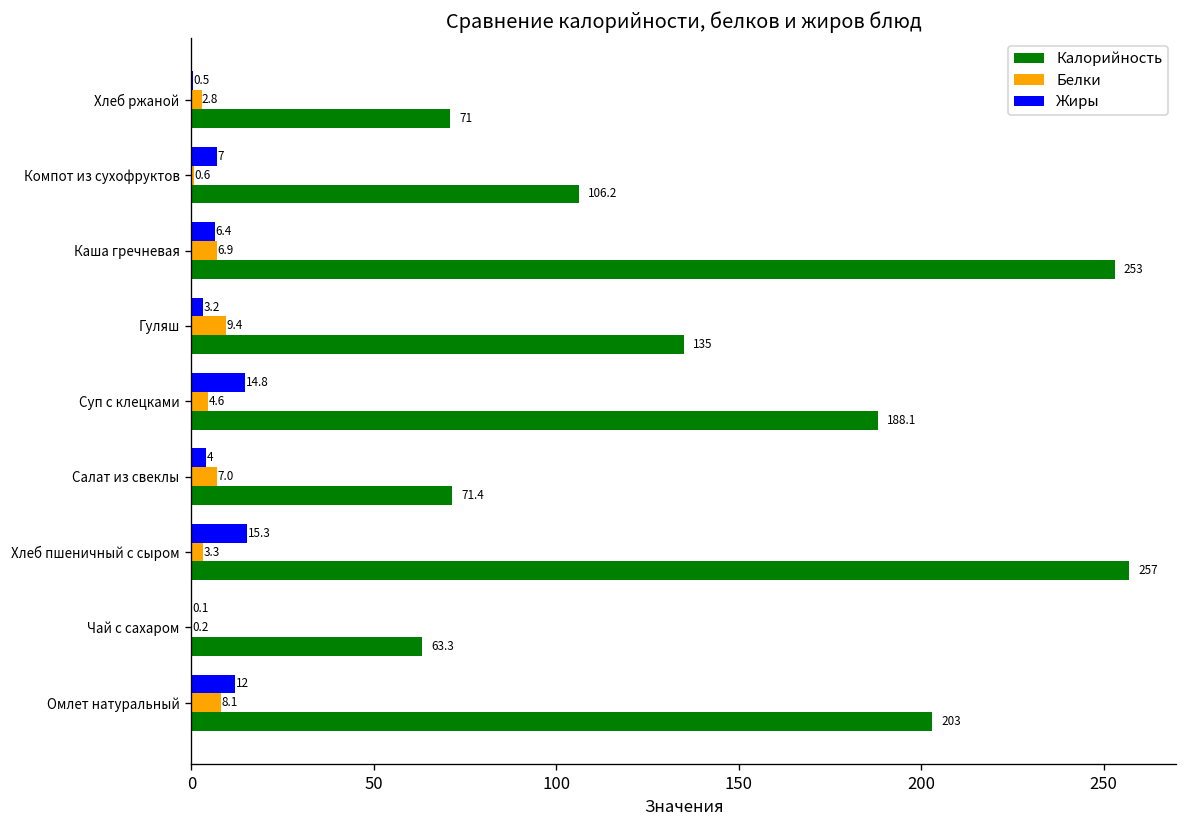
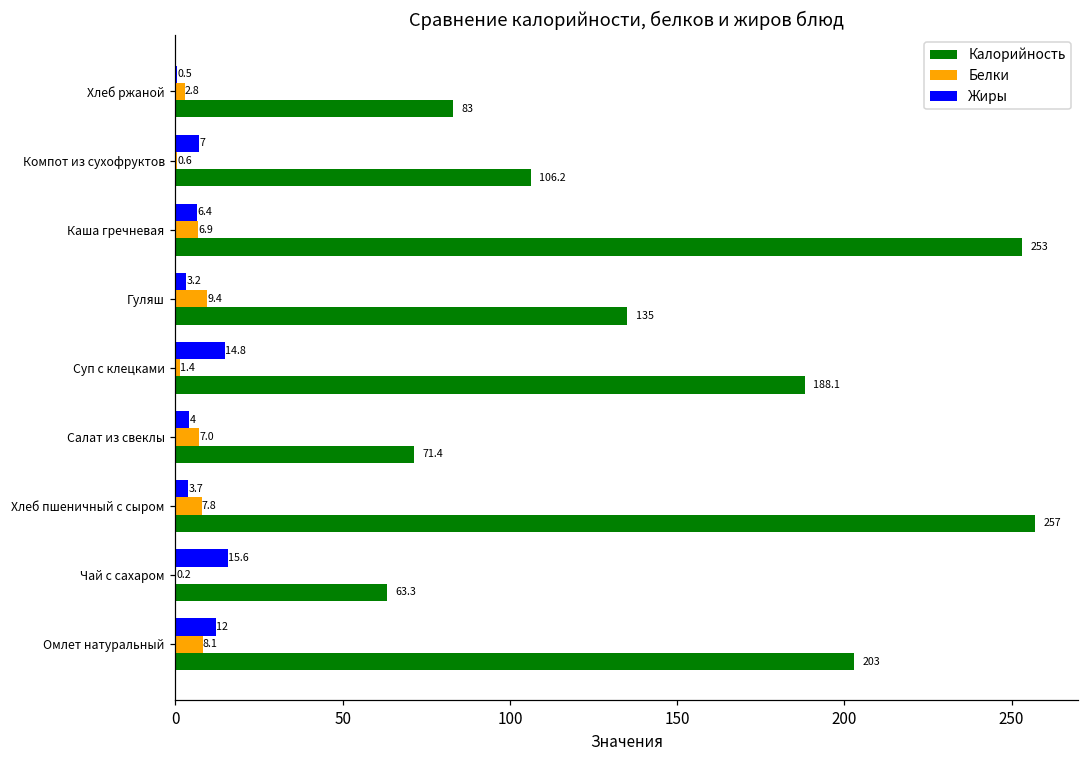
  {
    "Калорийность": {
-     "Хлеб ржаной": 71,
+     "Хлеб ржаной": 83,
      "Компот из сухофруктов": 106.2,
      "Каша гречневая": 253,
      "Гуляш": 135,
      "Суп с клецками": 188.1,
      "Салат из свеклы": 71.4,
      "Хлеб пшеничный с сыром": 257,
      "Чай с сахаром": 63.3,
      "Омлет натуральный": 203
    },
    "Белки": {
      "Хлеб ржаной": 2.8,
      "Компот из сухофруктов": 0.6,
      "Каша гречневая": 6.9,
      "Гуляш": 9.4,
-     "Суп с клецками": 4.6,
+     "Суп с клецками": 1.4,
      "Салат из свеклы": 7.0,
-     "Хлеб пшеничный с сыром": 3.3,
+     "Хлеб пшеничный с сыром": 7.8,
      "Чай с сахаром": 0.2,
      "Омлет натуральный": 8.1
    },
    "Жиры": {
      "Хлеб ржаной": 0.5,
      "Компот из сухофруктов": 7,
      "Каша гречневая": 6.4,
      "Гуляш": 3.2,
      "Суп с клецками": 14.8,
      "Салат из свеклы": 4,
-     "Хлеб пшеничный с сыром": 15.3,
-     "Чай с сахаром": 0.1,
+     "Хлеб пшеничный с сыром": 3.7,
+     "Чай с сахаром": 15.6,
      "Омлет натуральный": 12
    }
  }
